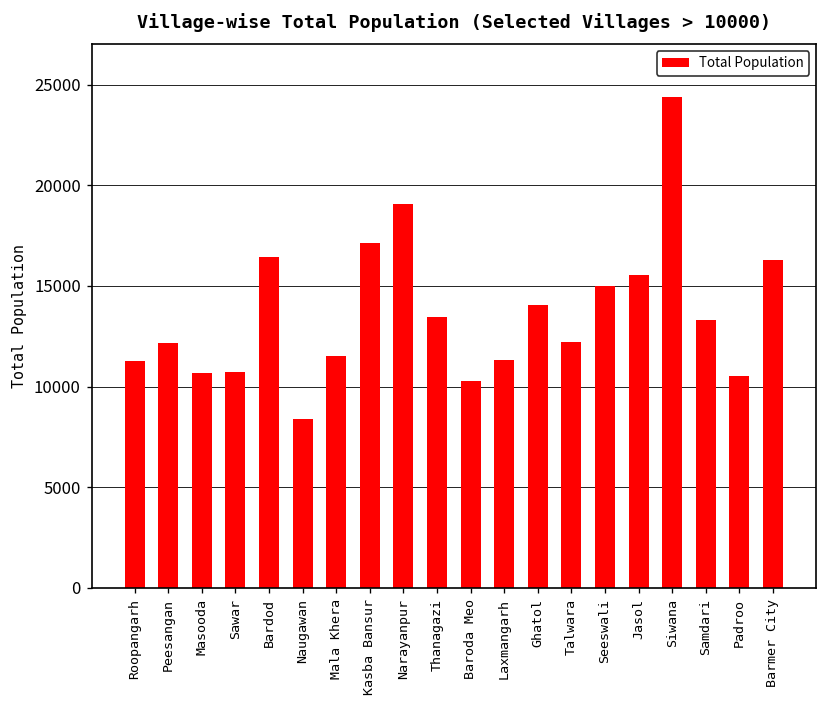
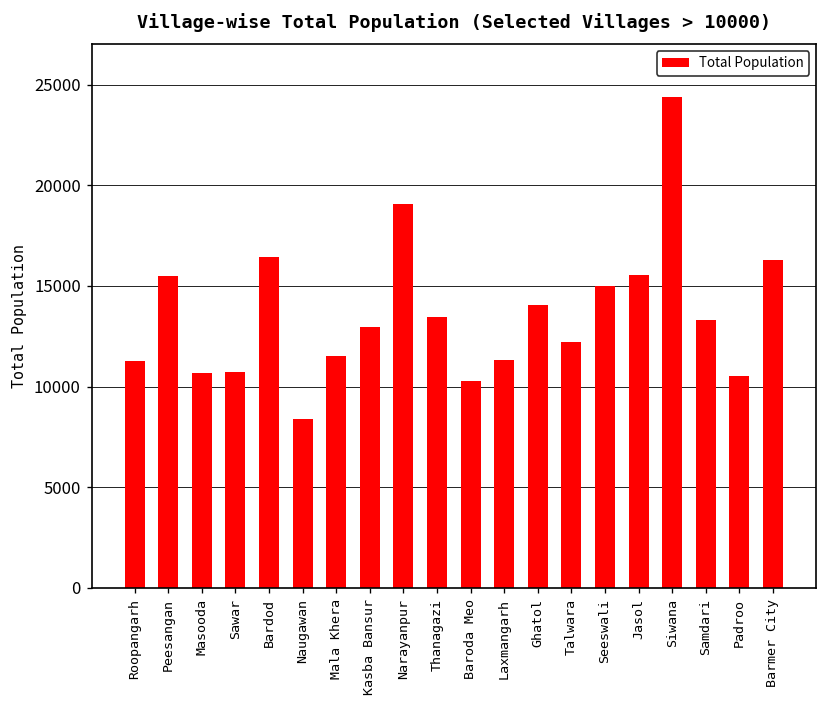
  {
    "Roopangarh": 11300,
-   "Peesangan": 12200,
+   "Peesangan": 15500,
    "Masooda": 10700,
    "Sawar": 10700,
    "Bardod": 16400,
    "Naugawan": 8400,
    "Mala Khera": 11500,
-   "Kasba Bansur": 17100,
+   "Kasba Bansur": 13000,
    "Narayanpur": 19100,
    "Thanagazi": 13500,
    "Baroda Meo": 10300,
    "Laxmangarh": 11300,
    "Ghatol": 14000,
    "Talwara": 12200,
    "Seeswali": 15000,
    "Jasol": 15600,
    "Siwana": 24400,
    "Samdari": 13300,
    "Padroo": 10500,
    "Barmer City": 16300
  }
